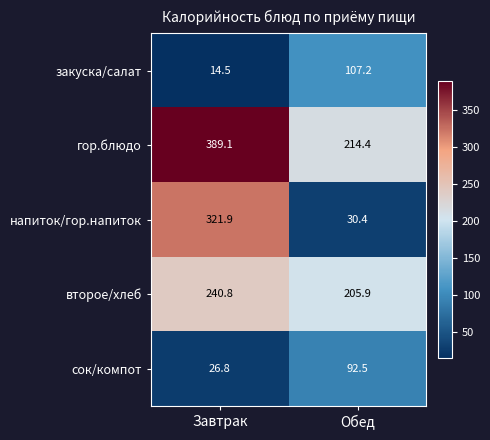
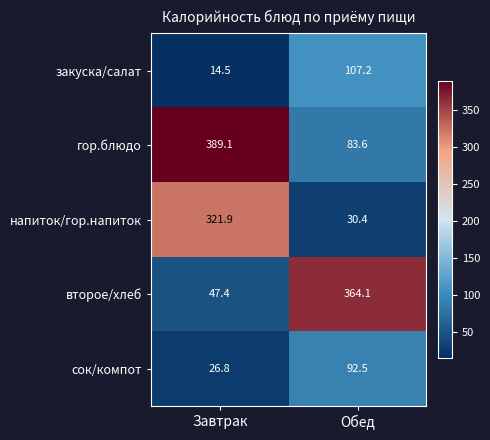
  {
    "закуска/салат": {
      "Завтрак": 14.5,
      "Обед": 107.2
    },
    "гор.блюдо": {
      "Завтрак": 389.1,
-     "Обед": 214.4
+     "Обед": 83.6
    },
    "напиток/гор.напиток": {
      "Завтрак": 321.9,
      "Обед": 30.4
    },
    "второе/хлеб": {
-     "Завтрак": 240.8,
-     "Обед": 205.9
+     "Завтрак": 47.4,
+     "Обед": 364.1
    },
    "сок/компот": {
      "Завтрак": 26.8,
      "Обед": 92.5
    }
  }
